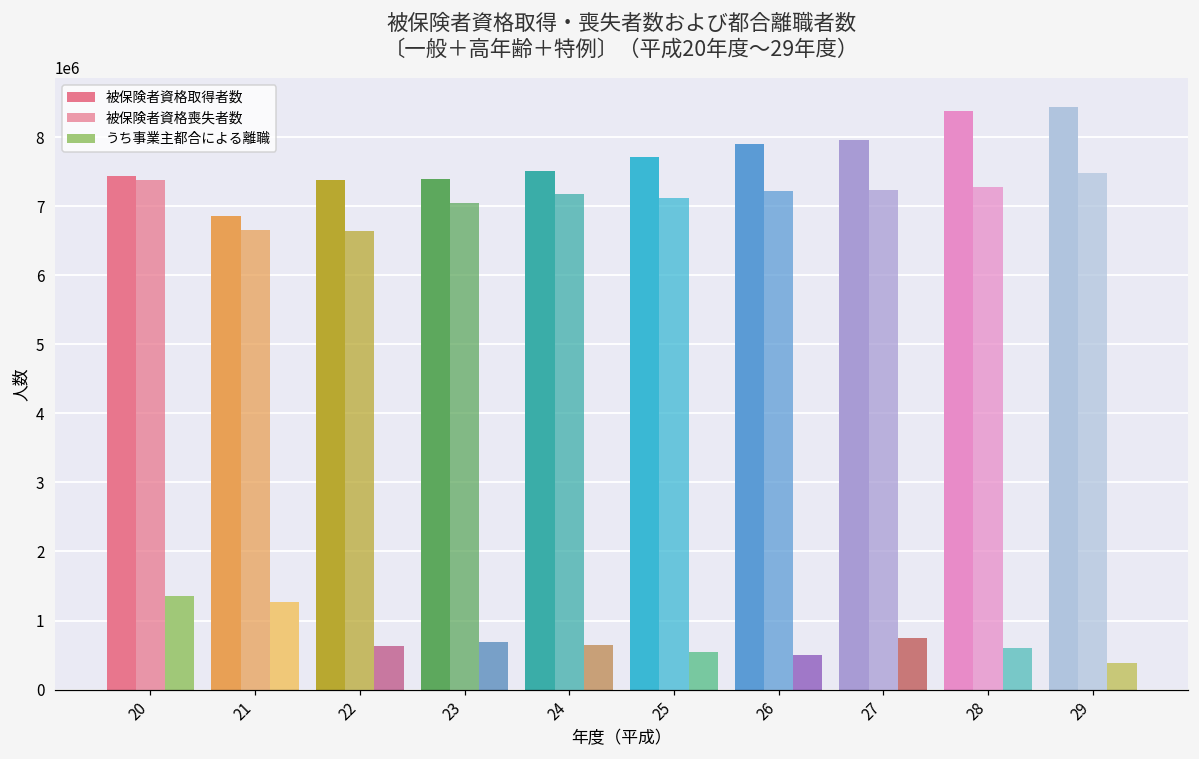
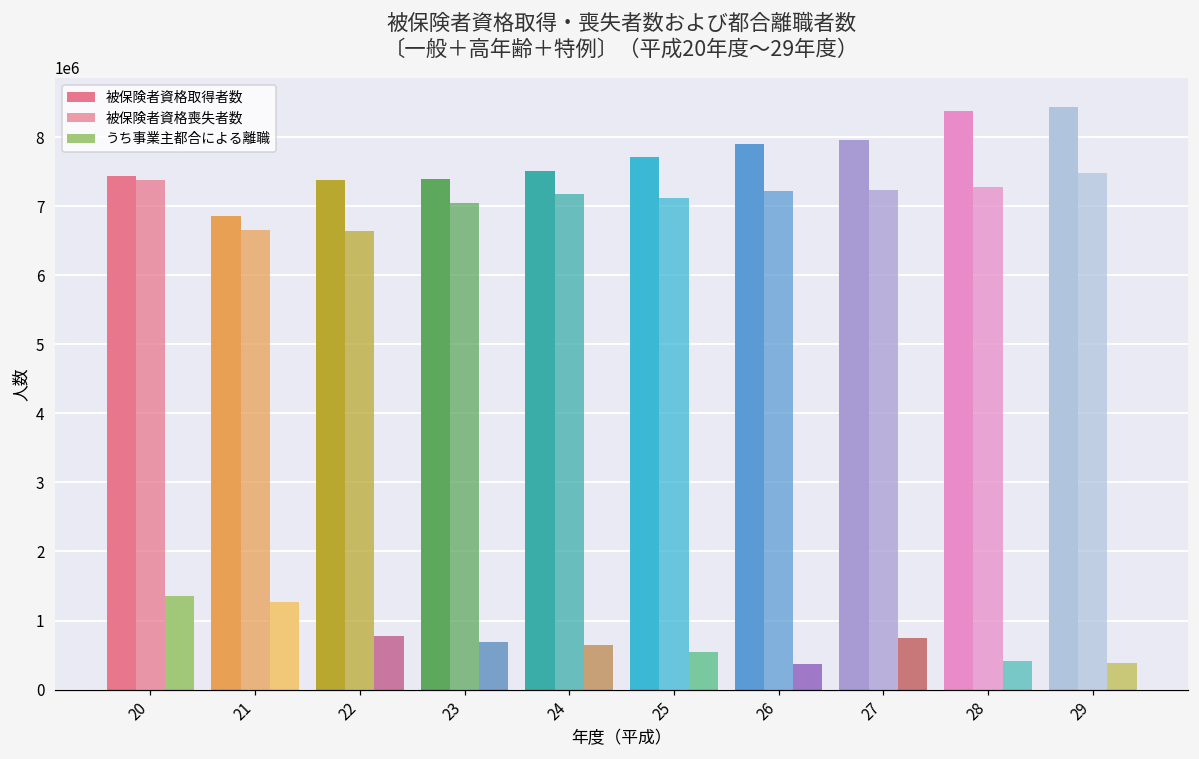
  {
    "うち事業主都合による離職": {
      "20": 1300000,
      "21": 1300000,
-     "22": 600000,
+     "22": 800000,
      "23": 700000,
      "24": 600000,
      "25": 500000,
-     "26": 500000,
+     "26": 400000,
      "27": 800000,
-     "28": 600000,
+     "28": 400000,
      "29": 400000
    }
  }
